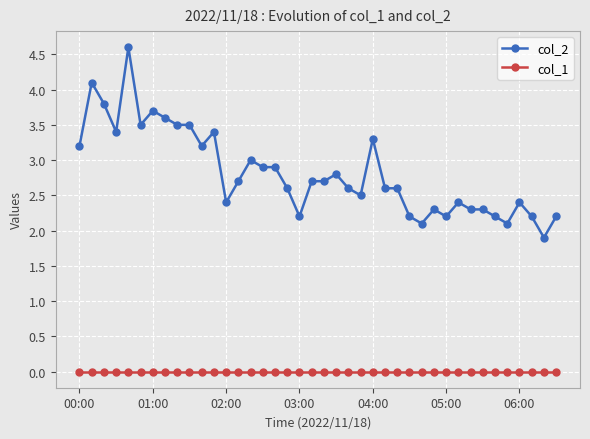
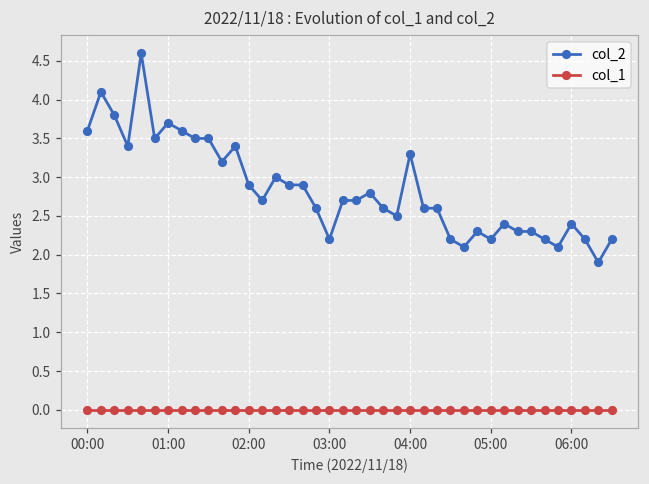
  {
    "col_2": {
-     "00:00": 3.2,
+     "00:00": 3.6,
      "01:00": 3.7,
-     "02:00": 2.4,
+     "02:00": 2.9,
      "03:00": 2.2,
      "04:00": 3.3,
      "05:00": 2.2,
      "06:00": 2.4
    },
    "col_1": {
      "00:00": 0.0,
      "01:00": 0.0,
      "02:00": 0.0,
      "03:00": 0.0,
      "04:00": 0.0,
      "05:00": 0.0,
      "06:00": 0.0
    }
  }
